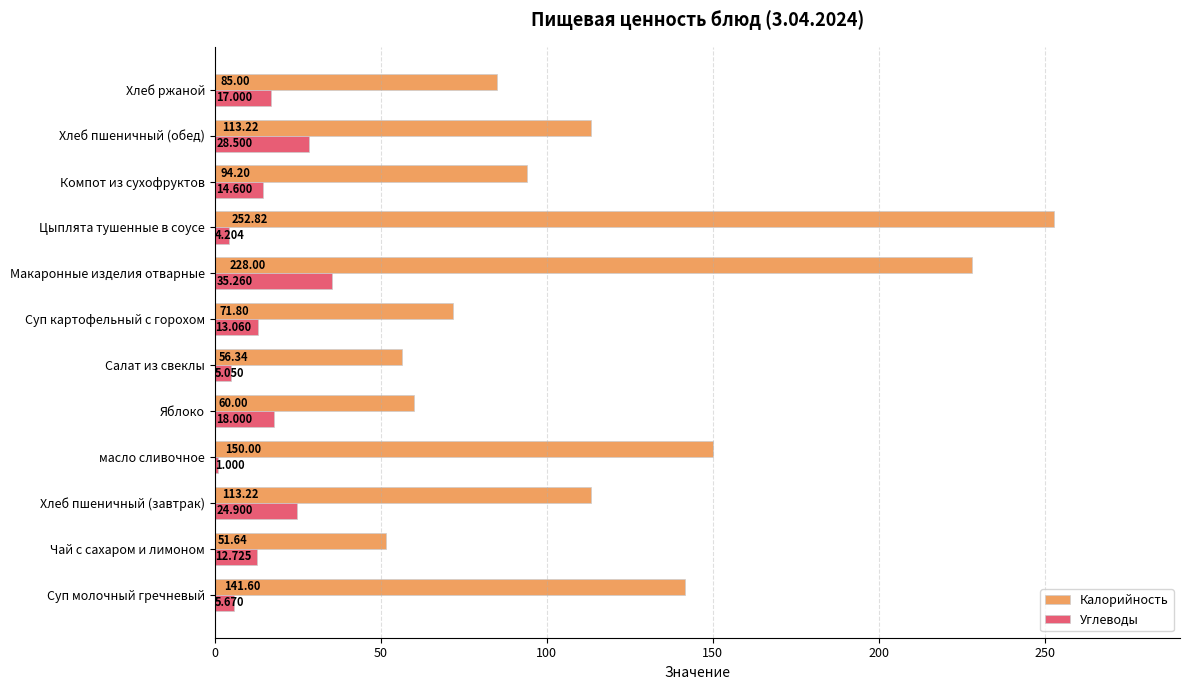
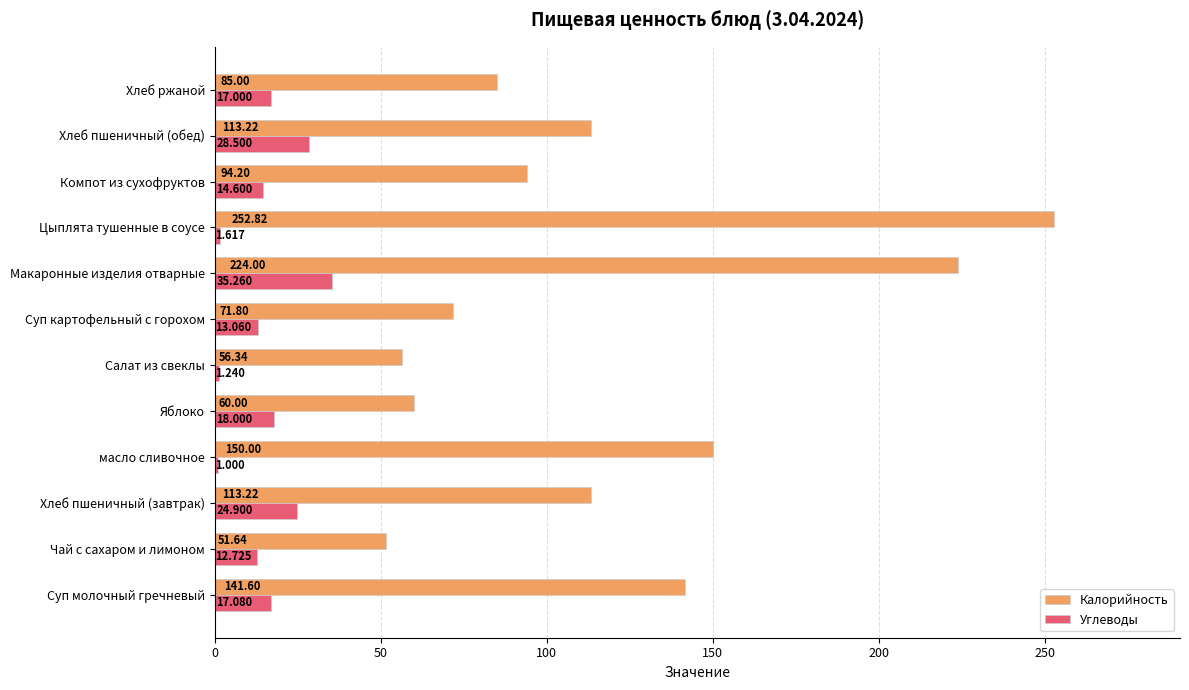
  {
    "Калорийность": {
      "Хлеб ржаной": 85.00,
      "Хлеб пшеничный (обед)": 113.22,
      "Компот из сухофруктов": 94.20,
      "Цыплята тушенные в соусе": 252.82,
-     "Макаронные изделия отварные": 228.00,
+     "Макаронные изделия отварные": 224.00,
      "Суп картофельный с горохом": 71.80,
      "Салат из свеклы": 56.34,
      "Яблоко": 60.00,
      "масло сливочное": 150.00,
      "Хлеб пшеничный (завтрак)": 113.22,
      "Чай с сахаром и лимоном": 51.64,
      "Суп молочный гречневый": 141.60
    },
    "Углеводы": {
      "Хлеб ржаной": 17.000,
      "Хлеб пшеничный (обед)": 28.500,
      "Компот из сухофруктов": 14.600,
-     "Цыплята тушенные в соусе": 4.204,
+     "Цыплята тушенные в соусе": 1.617,
      "Макаронные изделия отварные": 35.260,
      "Суп картофельный с горохом": 13.060,
-     "Салат из свеклы": 5.050,
+     "Салат из свеклы": 1.240,
      "Яблоко": 18.000,
      "масло сливочное": 1.000,
      "Хлеб пшеничный (завтрак)": 24.900,
      "Чай с сахаром и лимоном": 12.725,
-     "Суп молочный гречневый": 5.670
+     "Суп молочный гречневый": 17.080
    }
  }
